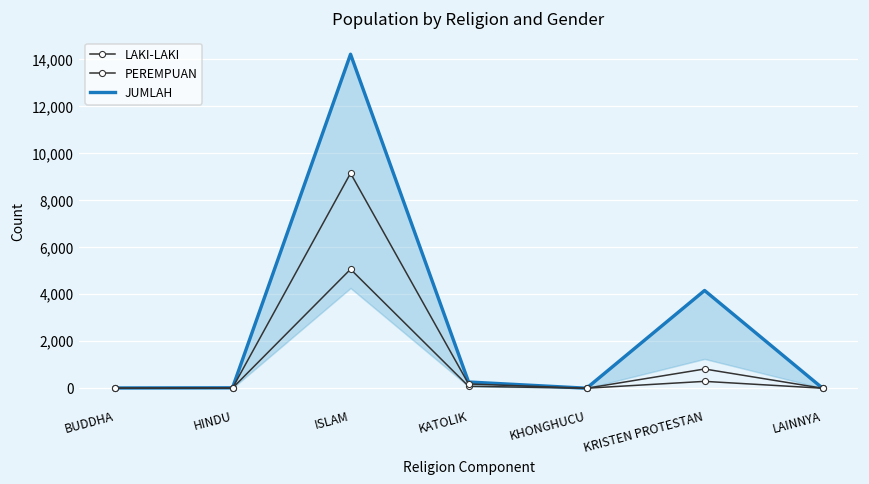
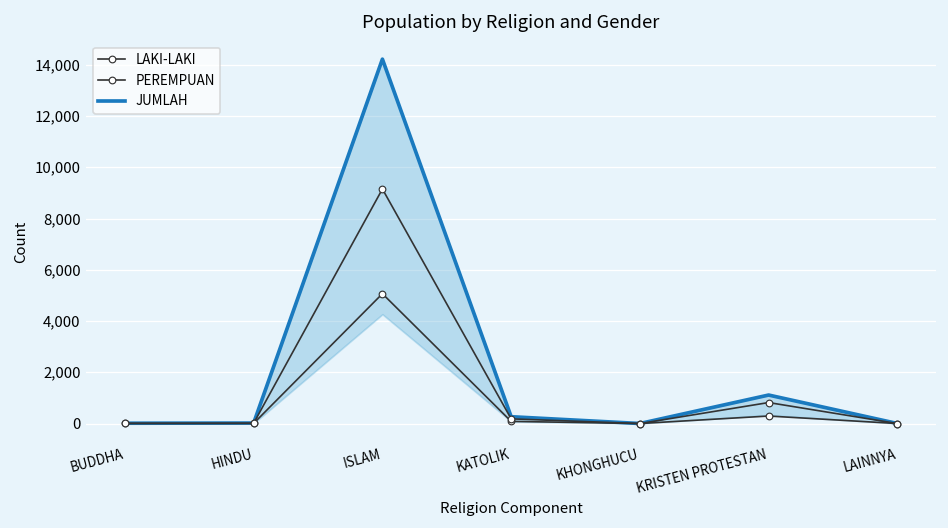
  {
    "JUMLAH": {
      "ISLAM": "14,200",
-     "KRISTEN PROTESTAN": "4,200"
+     "KRISTEN PROTESTAN": "1,100"
    }
  }
